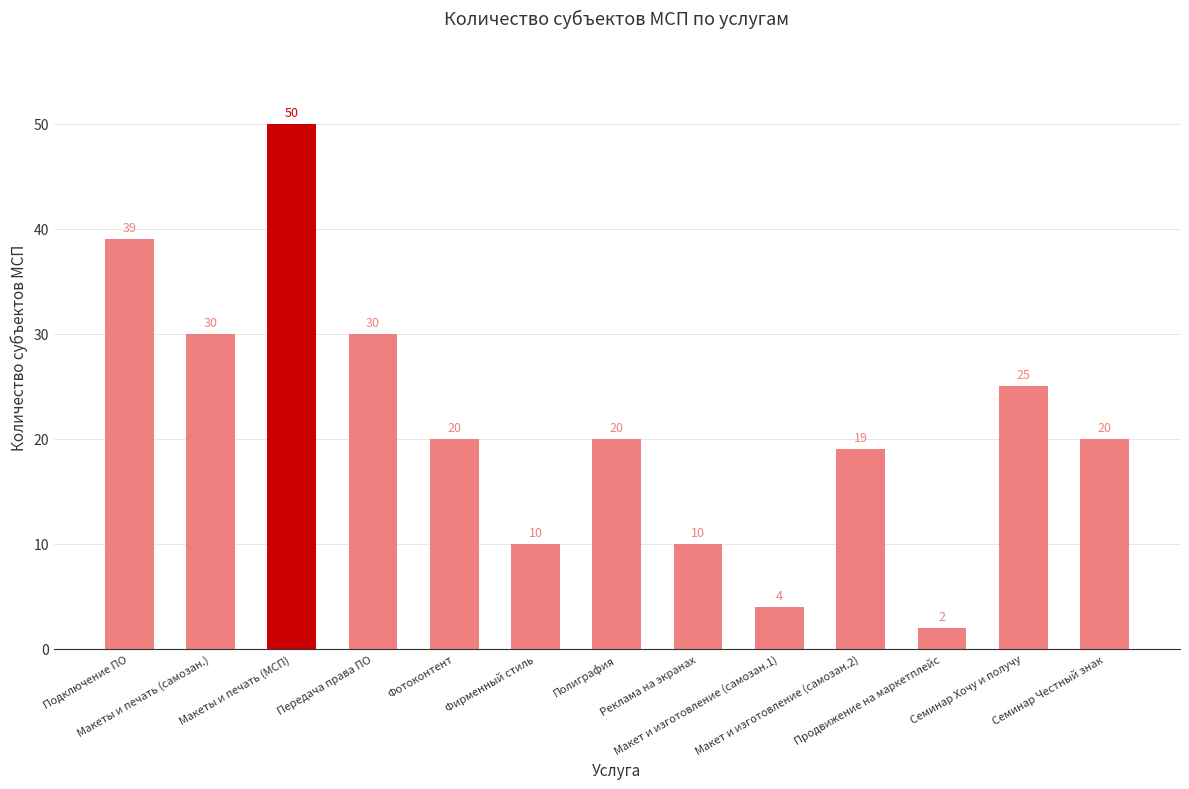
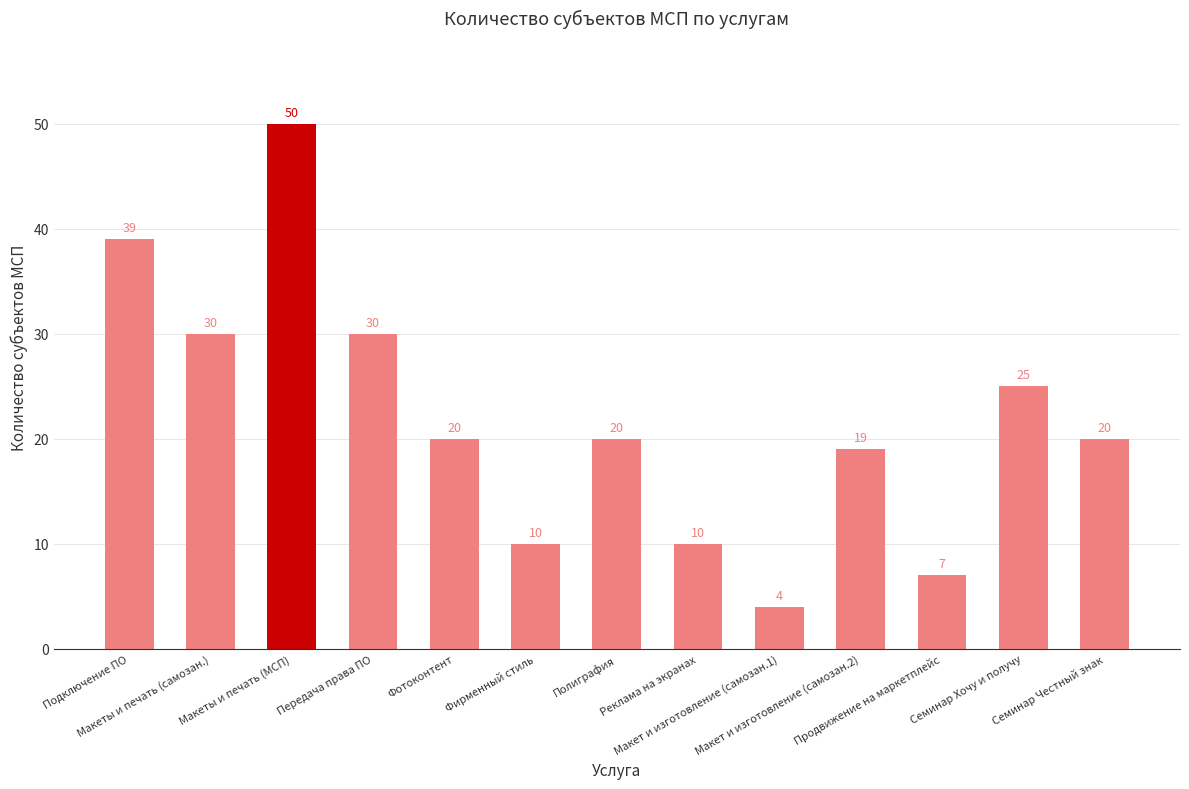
  {
    "Подключение ПО": 39,
    "Макеты и печать (самозан.)": 30,
    "Макеты и печать (МСП)": 50,
    "Передача права ПО": 30,
    "Фотоконтент": 20,
    "Фирменный стиль": 10,
    "Полиграфия": 20,
    "Реклама на экранах": 10,
    "Макет и изготовление (самозан.1)": 4,
    "Макет и изготовление (самозан.2)": 19,
-   "Продвижение на маркетплейс": 2,
+   "Продвижение на маркетплейс": 7,
    "Семинар Хочу и получу": 25,
    "Семинар Честный знак": 20
  }
